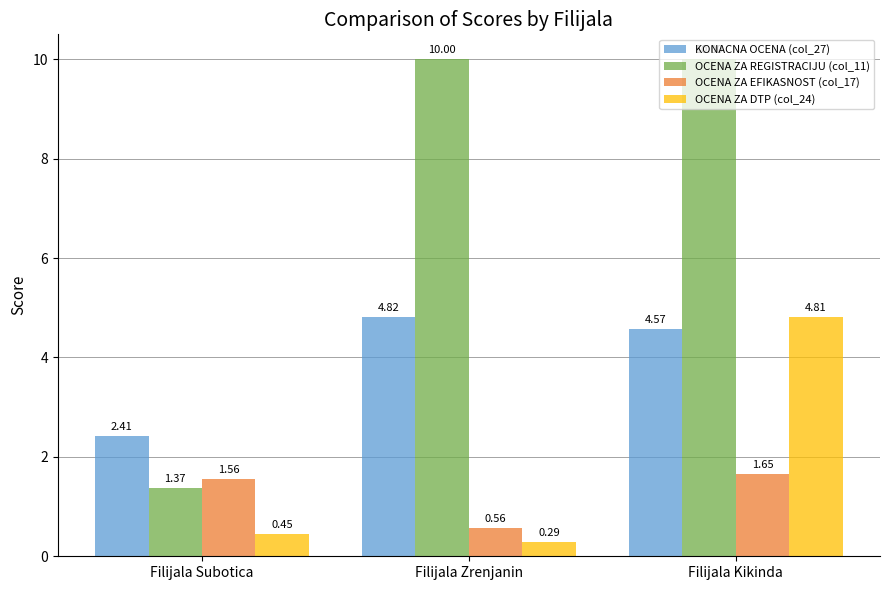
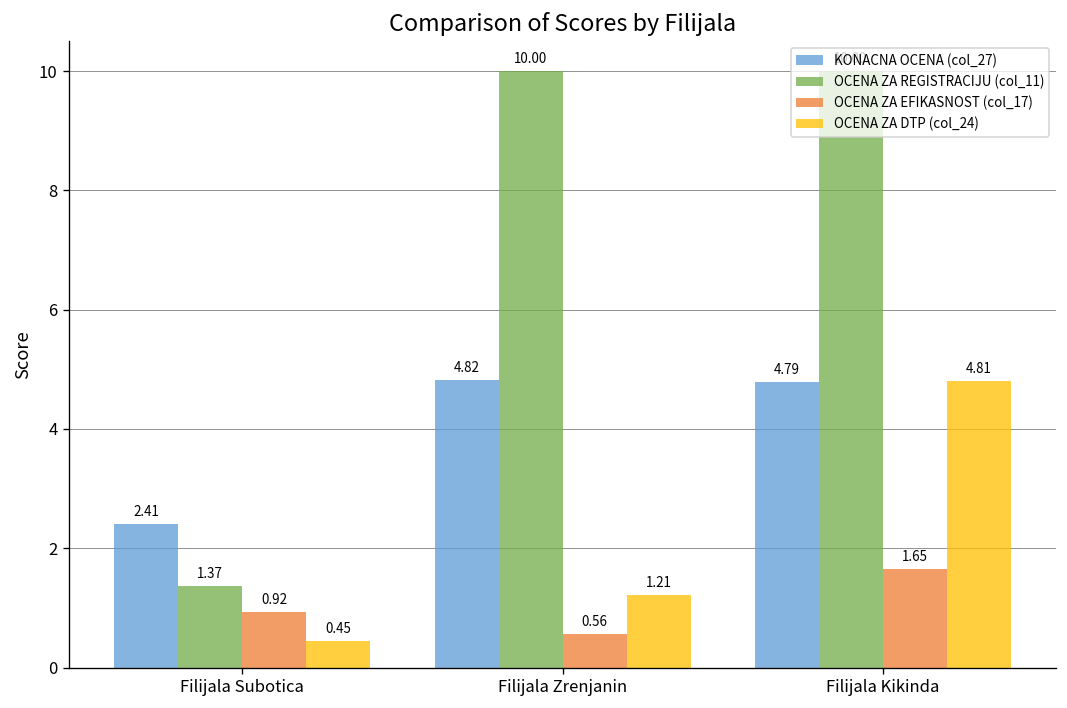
  {
    "KONACNA OCENA (col_27)": {
      "Filijala Subotica": 2.41,
      "Filijala Zrenjanin": 4.82,
-     "Filijala Kikinda": 4.57
+     "Filijala Kikinda": 4.79
    },
    "OCENA ZA REGISTRACIJU (col_11)": {
      "Filijala Subotica": 1.37,
      "Filijala Zrenjanin": 10.00
    },
    "OCENA ZA EFIKASNOST (col_17)": {
-     "Filijala Subotica": 1.56,
+     "Filijala Subotica": 0.92,
      "Filijala Zrenjanin": 0.56,
      "Filijala Kikinda": 1.65
    },
    "OCENA ZA DTP (col_24)": {
      "Filijala Subotica": 0.45,
-     "Filijala Zrenjanin": 0.29,
+     "Filijala Zrenjanin": 1.21,
      "Filijala Kikinda": 4.81
    }
  }
